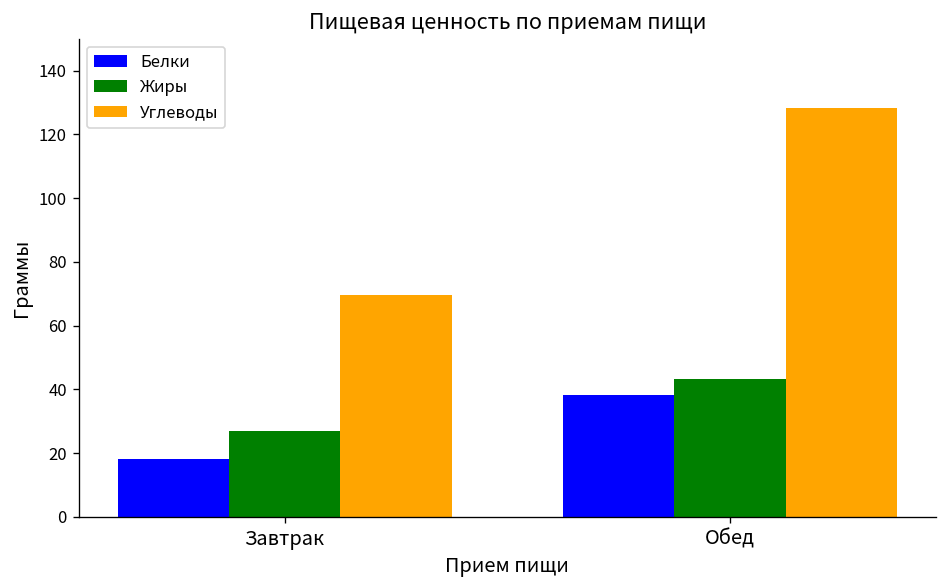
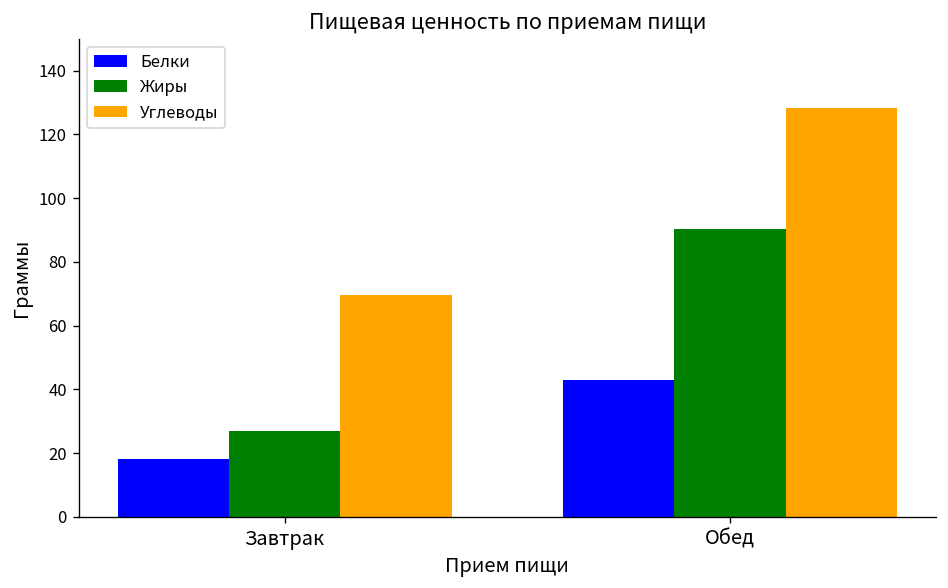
  {
    "Белки": {
      "Завтрак": 18,
-     "Обед": 38
+     "Обед": 43
    },
    "Жиры": {
      "Завтрак": 27,
-     "Обед": 43
+     "Обед": 90
    },
    "Углеводы": {
      "Завтрак": 70,
      "Обед": 128
    }
  }
